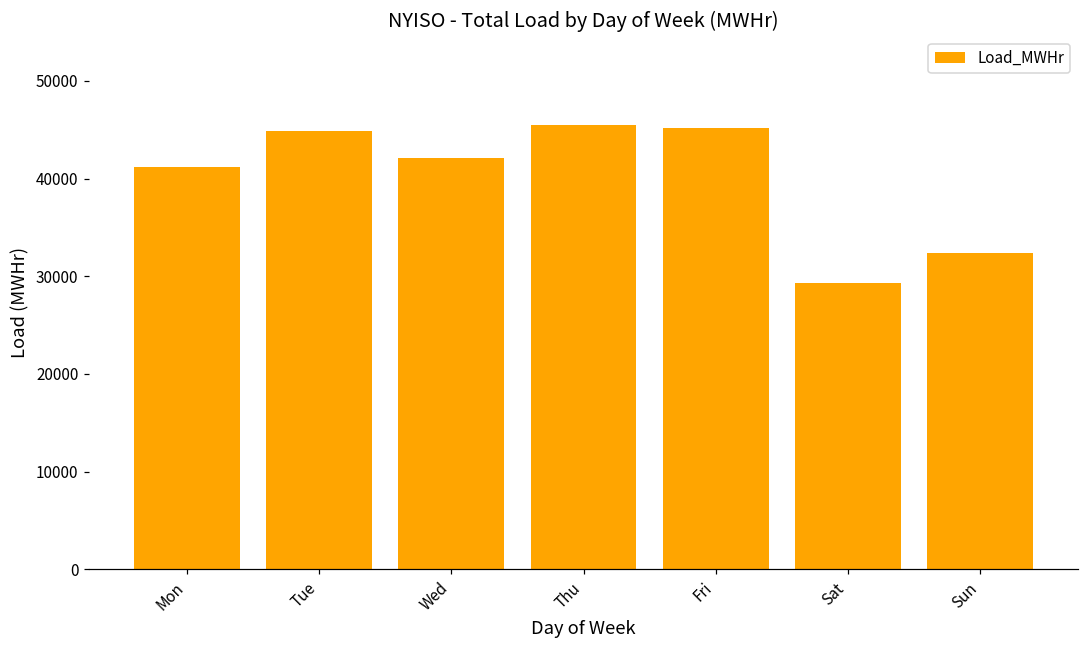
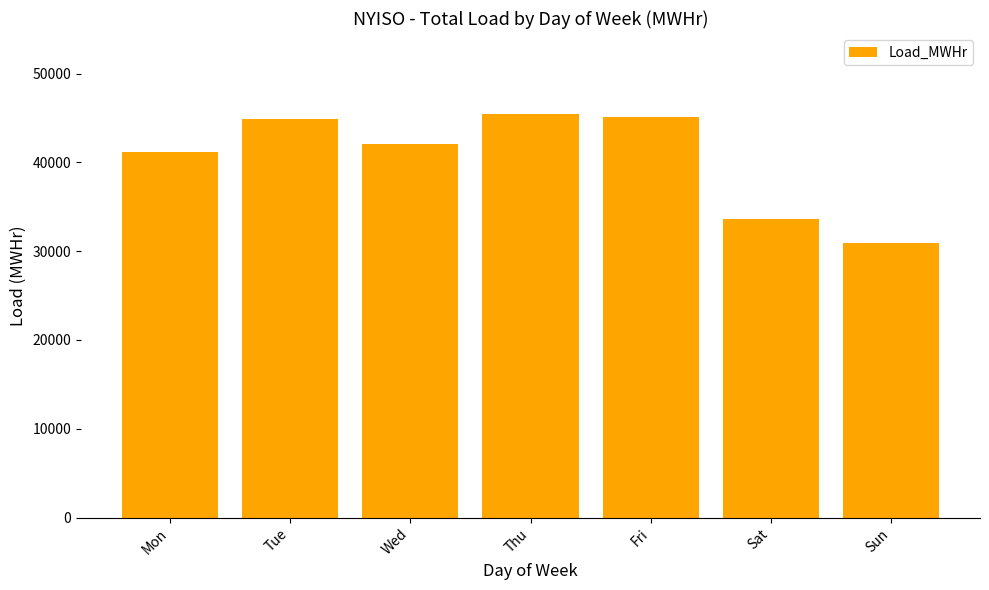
  {
    "Mon": 41000,
    "Tue": 45000,
    "Wed": 42000,
    "Thu": 45000,
    "Fri": 45000,
-   "Sat": 29000,
-   "Sun": 32000
+   "Sat": 34000,
+   "Sun": 31000
  }
